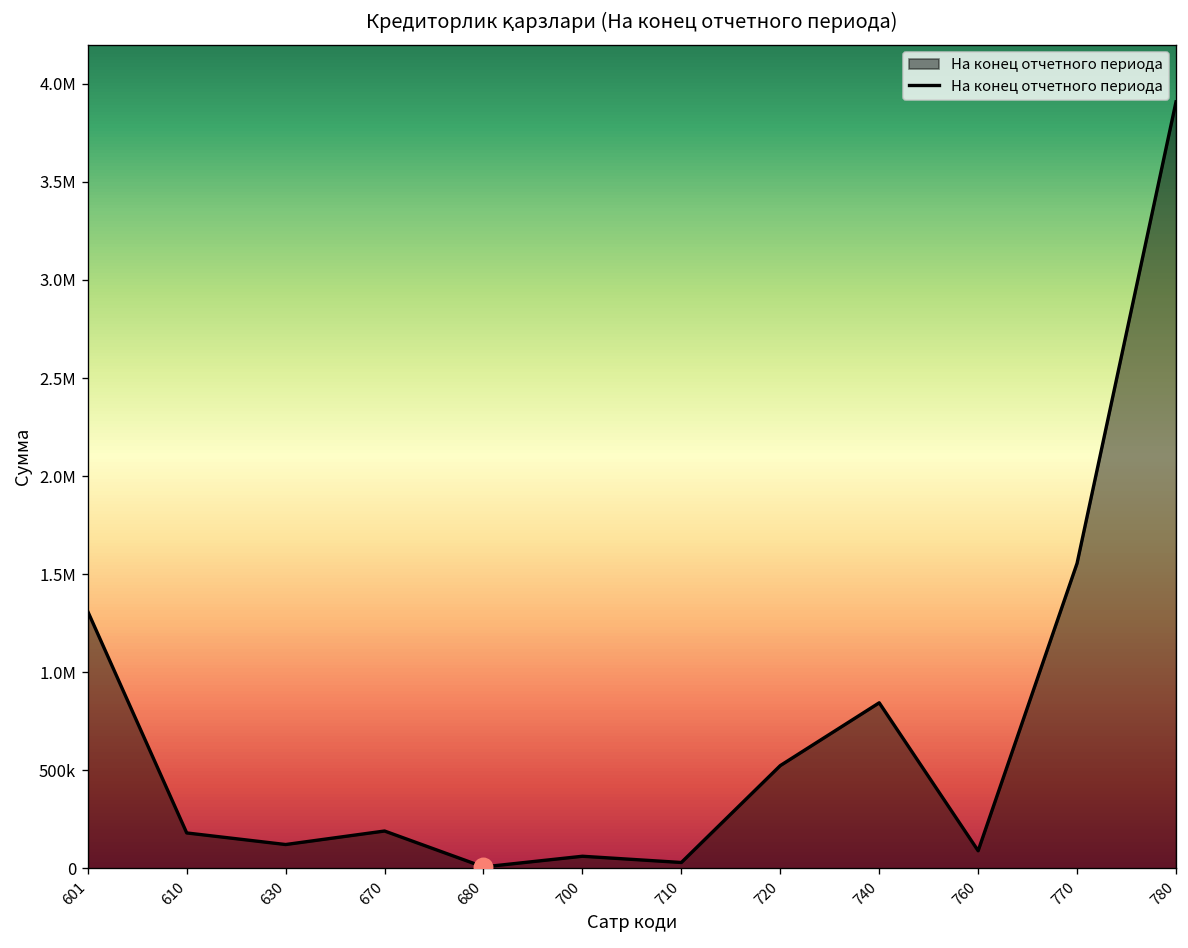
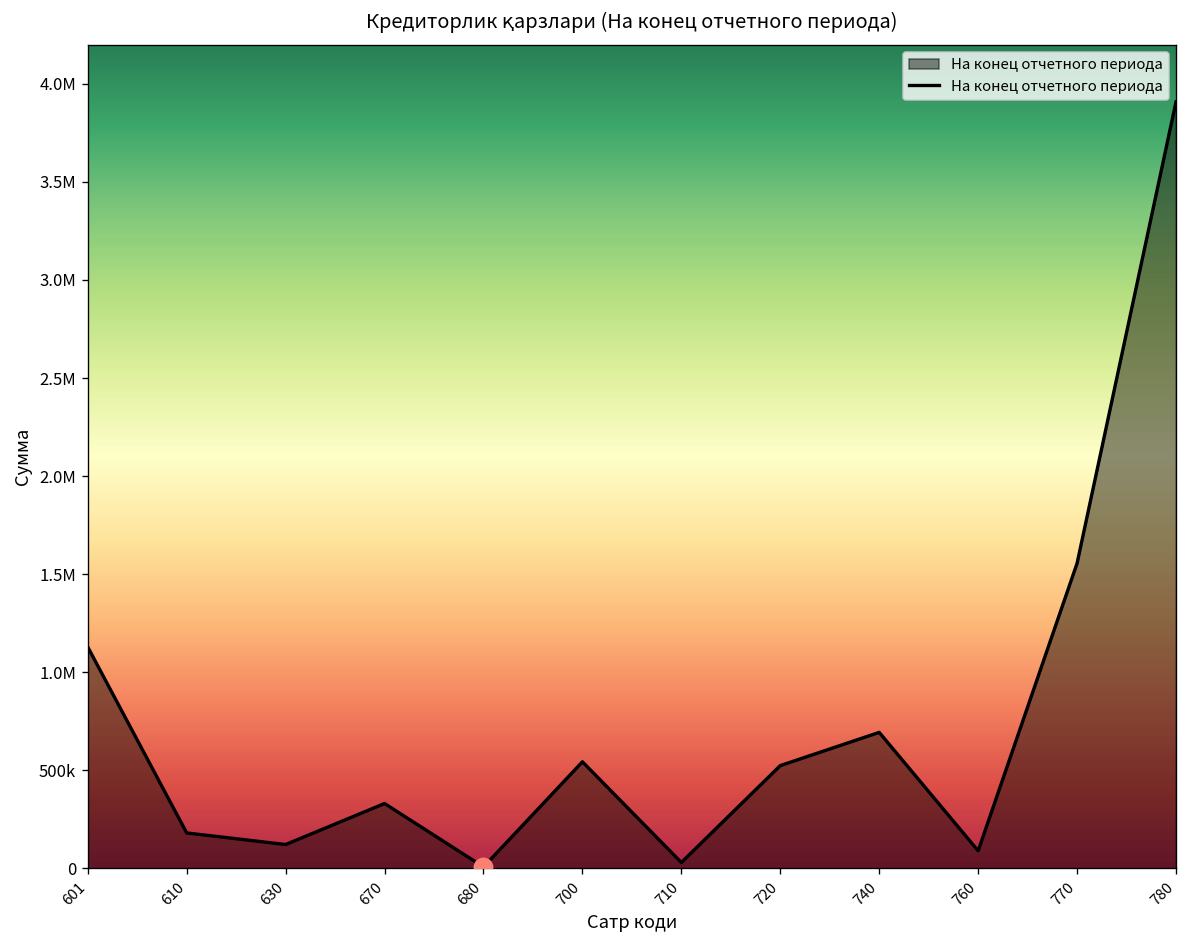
  {
    "На конец отчетного периода": {
-     "601": 1310000,
+     "601": 1130000,
      "610": 180000,
      "630": 120000,
-     "670": 190000,
-     "700": 60000,
+     "670": 330000,
+     "700": 540000,
      "710": 30000,
      "720": 520000,
-     "740": 840000,
+     "740": 690000,
      "760": 90000,
      "770": 1560000,
      "780": 3910000
    }
  }
